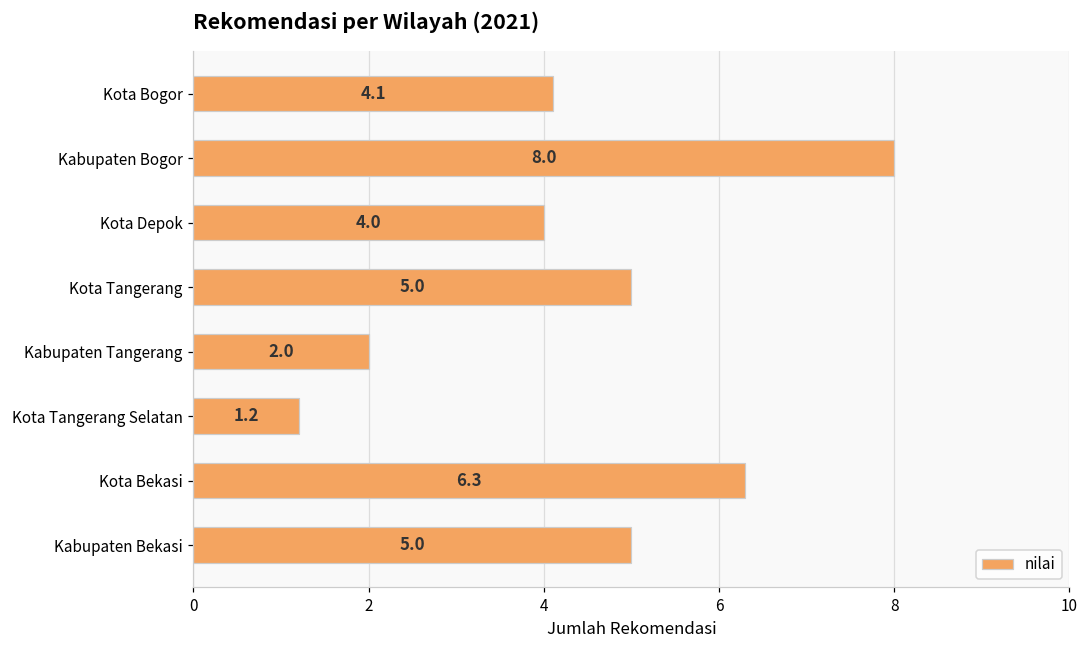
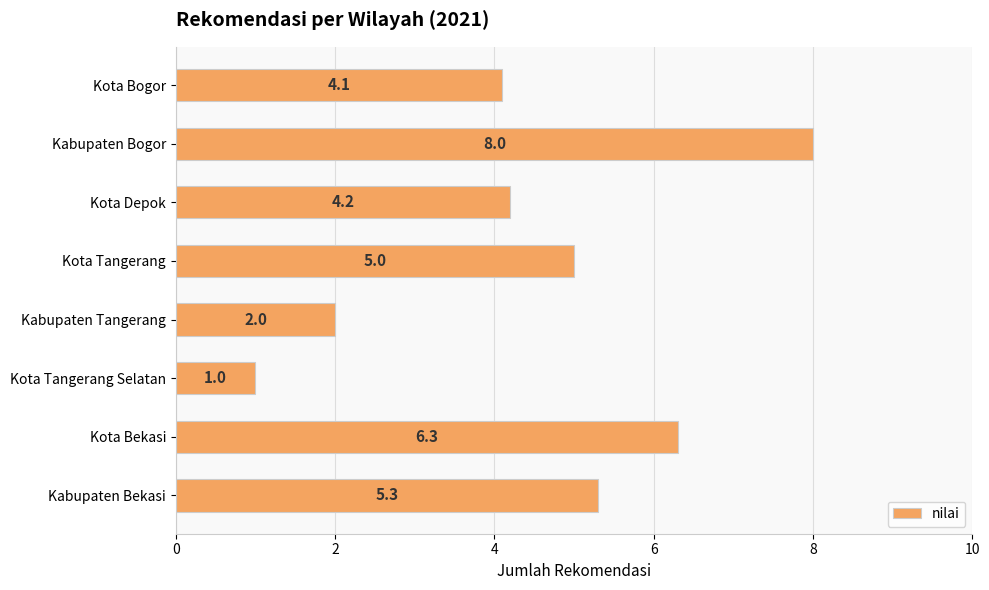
  {
    "Kota Bogor": 4.1,
    "Kabupaten Bogor": 8.0,
-   "Kota Depok": 4.0,
+   "Kota Depok": 4.2,
    "Kota Tangerang": 5.0,
    "Kabupaten Tangerang": 2.0,
-   "Kota Tangerang Selatan": 1.2,
+   "Kota Tangerang Selatan": 1.0,
    "Kota Bekasi": 6.3,
-   "Kabupaten Bekasi": 5.0
+   "Kabupaten Bekasi": 5.3
  }
